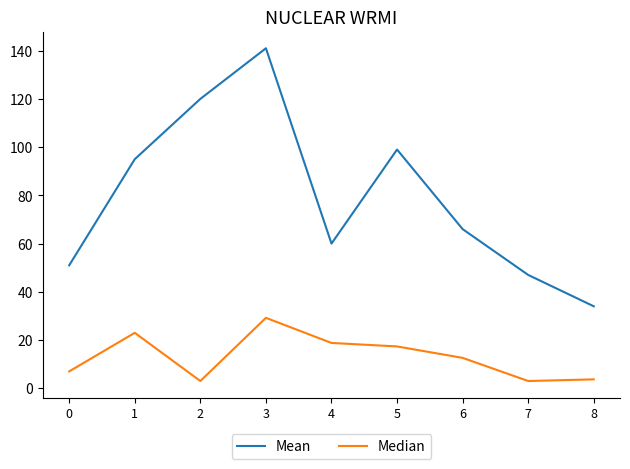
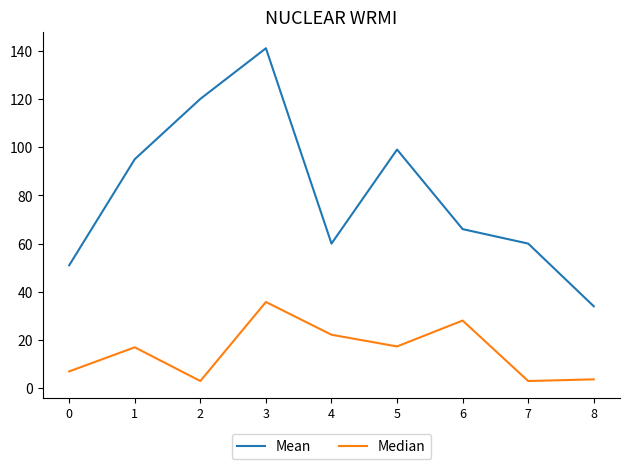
  {
    "Mean": {
      "0": 51,
      "1": 95,
      "2": 120,
      "3": 141,
      "4": 60,
      "5": 99,
      "6": 66,
-     "7": 47,
+     "7": 60,
      "8": 34
    },
    "Median": {
      "0": 7,
-     "1": 23,
+     "1": 17,
      "2": 3,
-     "3": 29,
-     "4": 19,
+     "3": 36,
+     "4": 22,
      "5": 17,
-     "6": 13,
+     "6": 28,
      "7": 3,
      "8": 4
    }
  }
